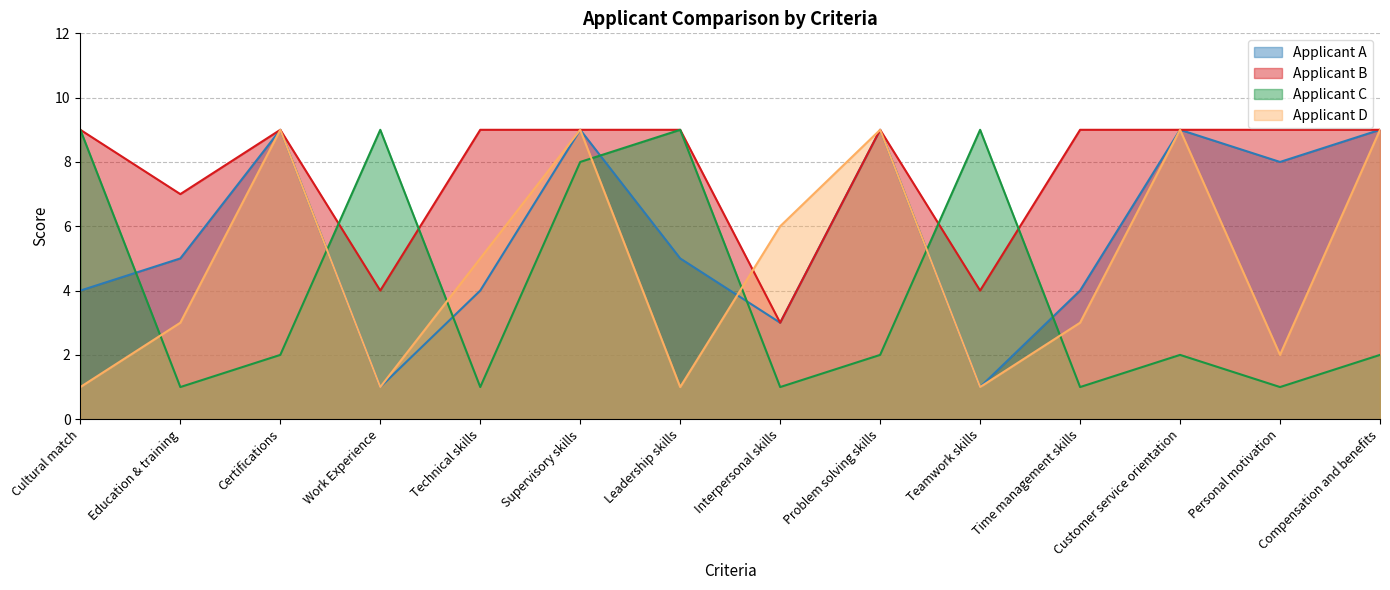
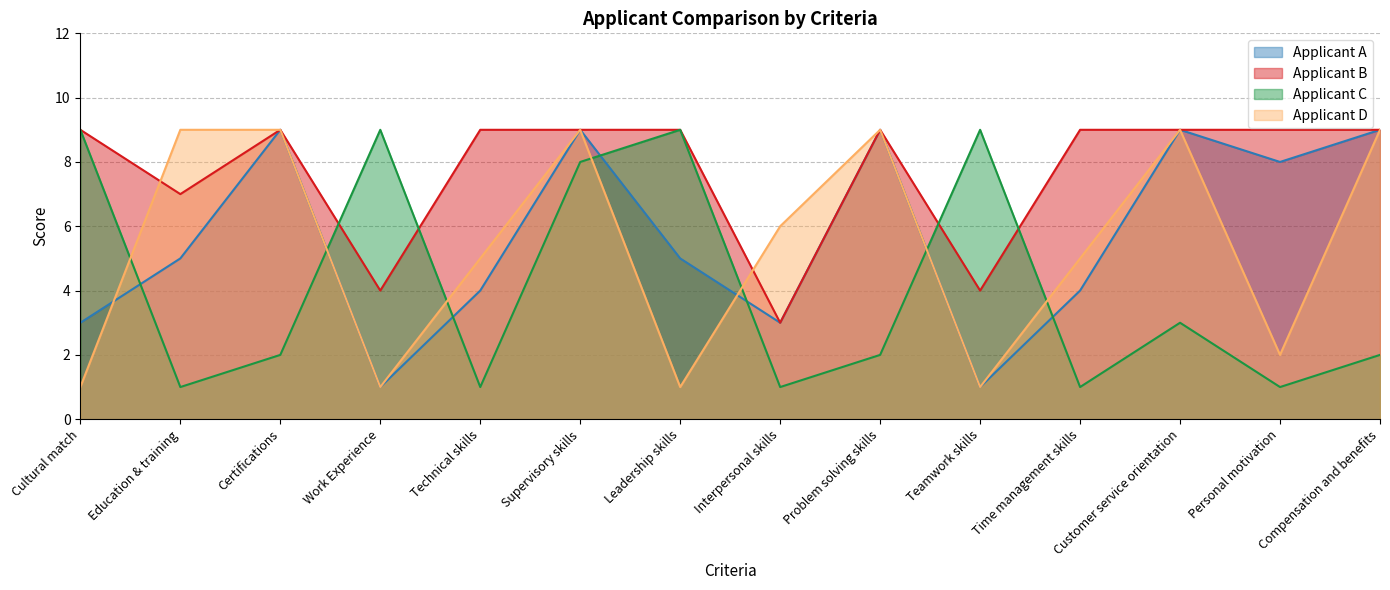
  {
    "Applicant A": {
-     "Cultural match": 4,
+     "Cultural match": 3,
      "Education & training": 5,
      "Technical skills": 4,
      "Leadership skills": 5,
      "Time management skills": 4,
      "Personal motivation": 8
    },
    "Applicant B": {
      "Education & training": 7,
      "Work Experience": 4,
      "Technical skills": 9,
      "Teamwork skills": 4,
      "Time management skills": 9,
      "Personal motivation": 9
    },
    "Applicant C": {
      "Education & training": 1,
      "Certifications": 2,
      "Work Experience": 9,
      "Technical skills": 1,
      "Supervisory skills": 8,
      "Interpersonal skills": 1,
      "Problem solving skills": 2,
      "Teamwork skills": 9,
      "Time management skills": 1,
-     "Customer service orientation": 2,
+     "Customer service orientation": 3,
      "Personal motivation": 1,
      "Compensation and benefits": 2
    },
    "Applicant D": {
      "Cultural match": 1,
-     "Education & training": 3,
+     "Education & training": 9,
      "Technical skills": 5,
      "Leadership skills": 1,
      "Interpersonal skills": 6,
-     "Time management skills": 3,
+     "Time management skills": 5,
      "Personal motivation": 2
    }
  }
